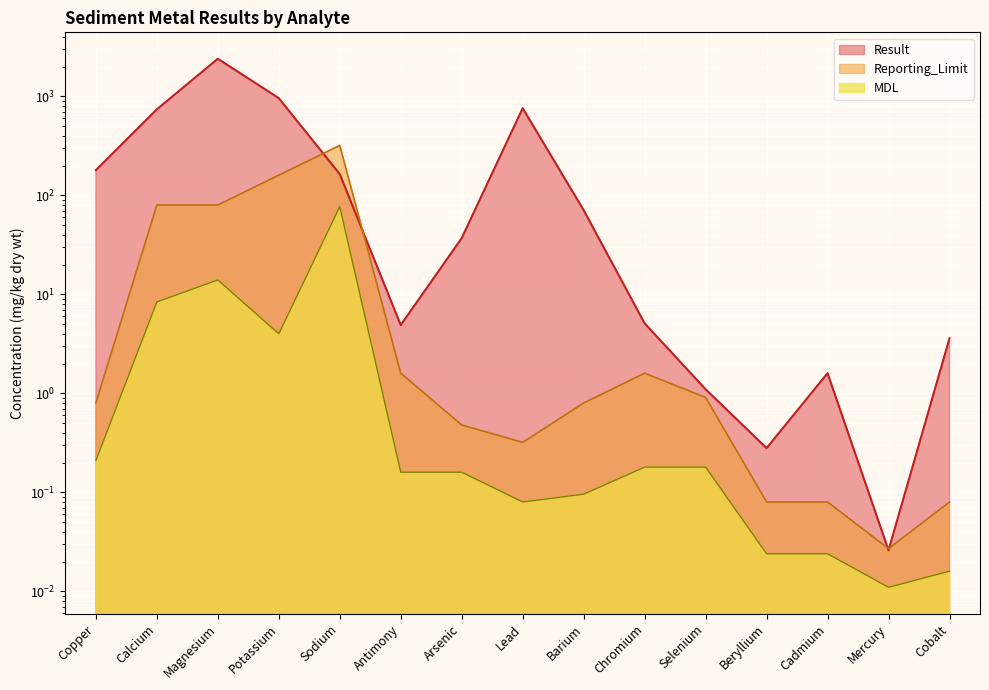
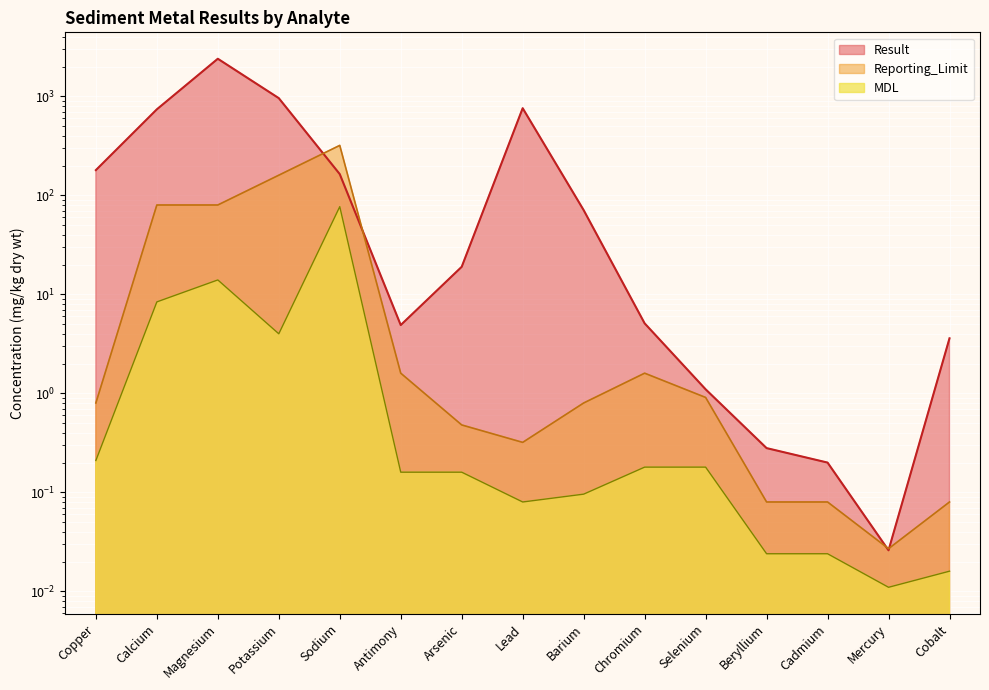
  {
    "Result": {
      "Copper": 180,
      "Calcium": 700,
      "Magnesium": 2400,
      "Potassium": 1000,
      "Sodium": 160,
      "Antimony": 5,
-     "Arsenic": 37,
+     "Arsenic": 19,
      "Lead": 800,
      "Barium": 70,
      "Chromium": 5,
      "Selenium": 1.1,
      "Beryllium": 0.28,
-     "Cadmium": 1.6,
+     "Cadmium": 0.2,
      "Cobalt": 3.6
    }
  }
